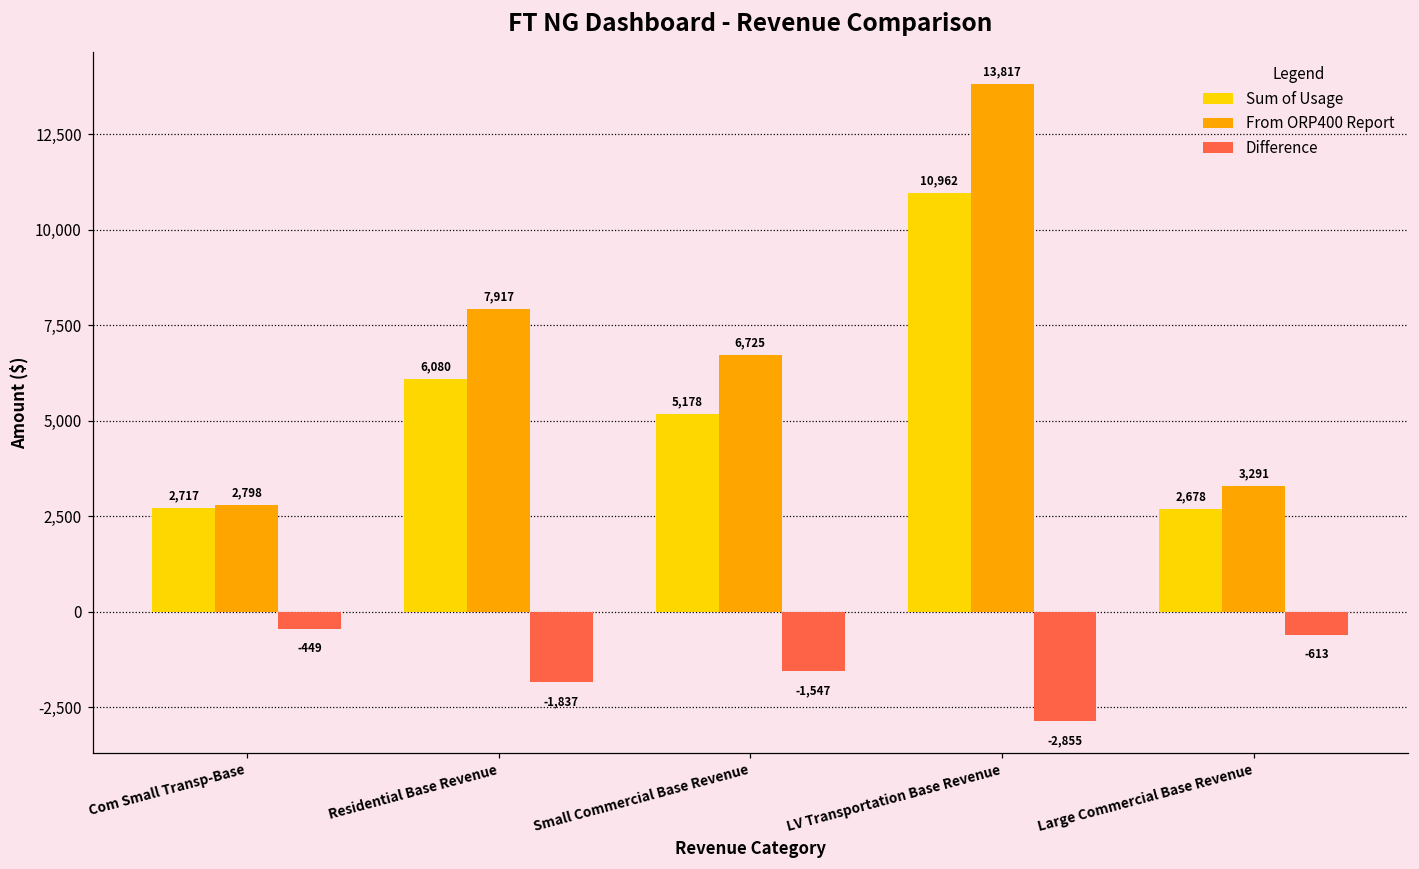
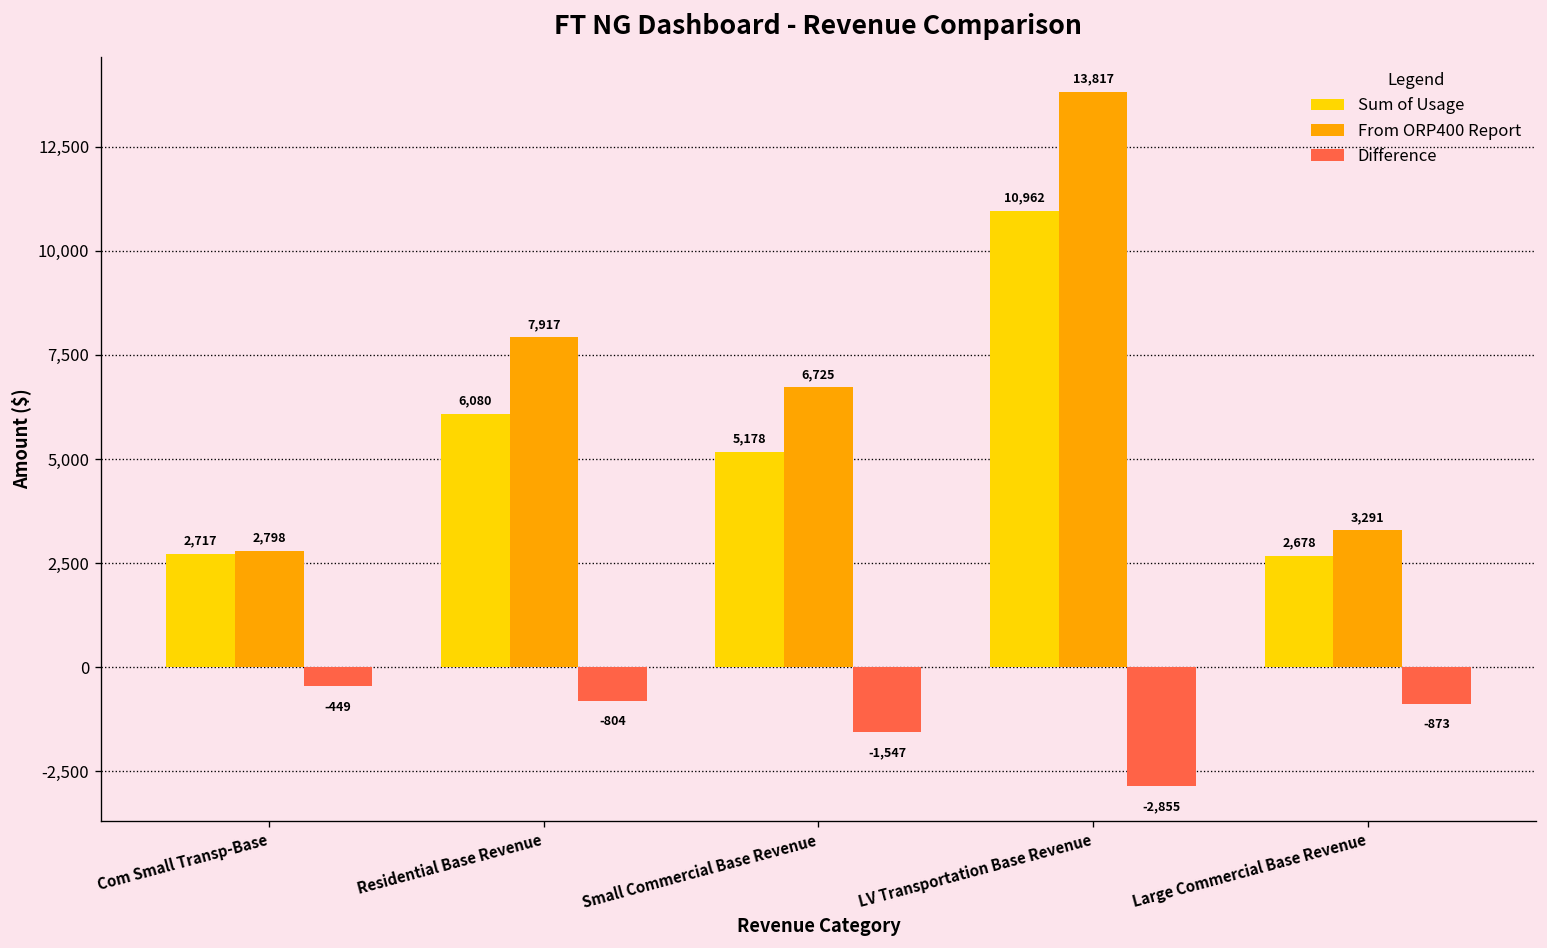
  {
    "Difference": {
      "Com Small Transp-Base": "-449",
-     "Residential Base Revenue": "-1,837",
+     "Residential Base Revenue": "-804",
      "Small Commercial Base Revenue": "-1,547",
      "LV Transportation Base Revenue": "-2,855",
-     "Large Commercial Base Revenue": "-613"
+     "Large Commercial Base Revenue": "-873"
    }
  }
